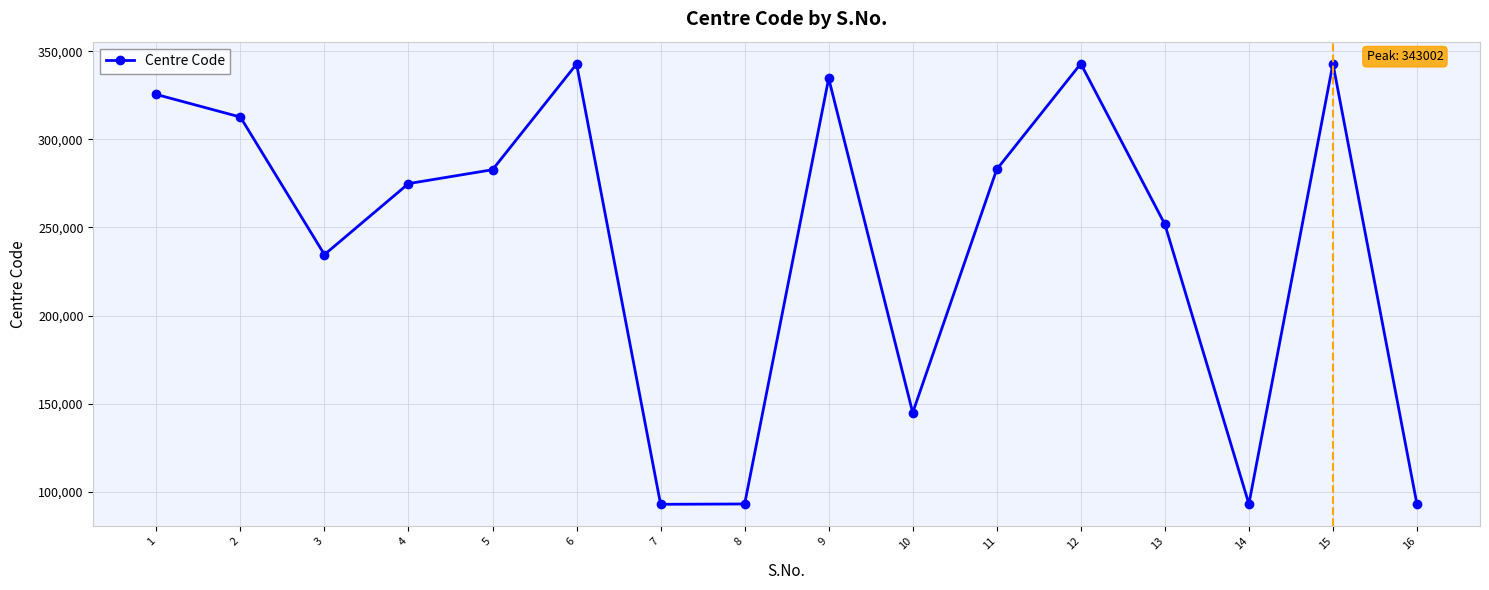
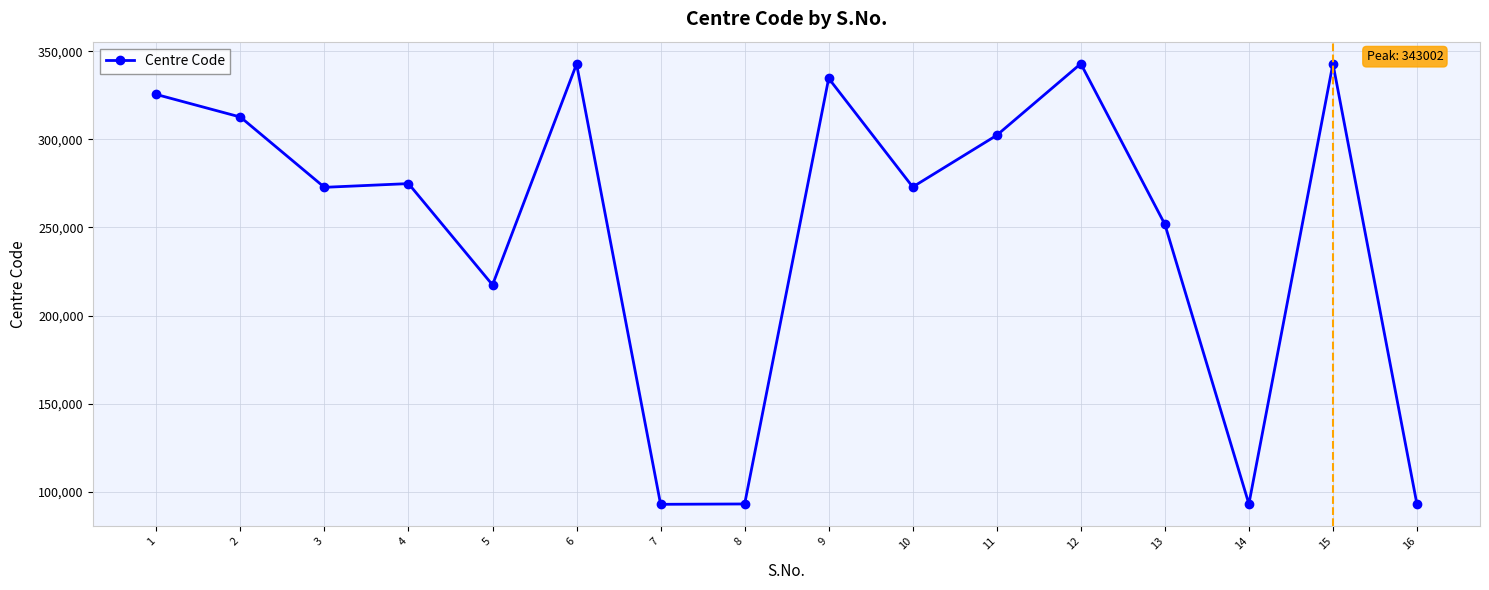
  {
    "1": "326,000",
    "2": "313,000",
-   "3": "235,000",
+   "3": "273,000",
    "4": "275,000",
-   "5": "283,000",
+   "5": "217,000",
    "6": "343,000",
    "7": "93,000",
    "8": "93,000",
    "9": "335,000",
-   "10": "145,000",
-   "11": "283,000",
+   "10": "273,000",
+   "11": "302,000",
    "12": "343,000",
    "13": "252,000",
    "14": "93,000",
    "15": "343,000",
    "16": "93,000"
  }
